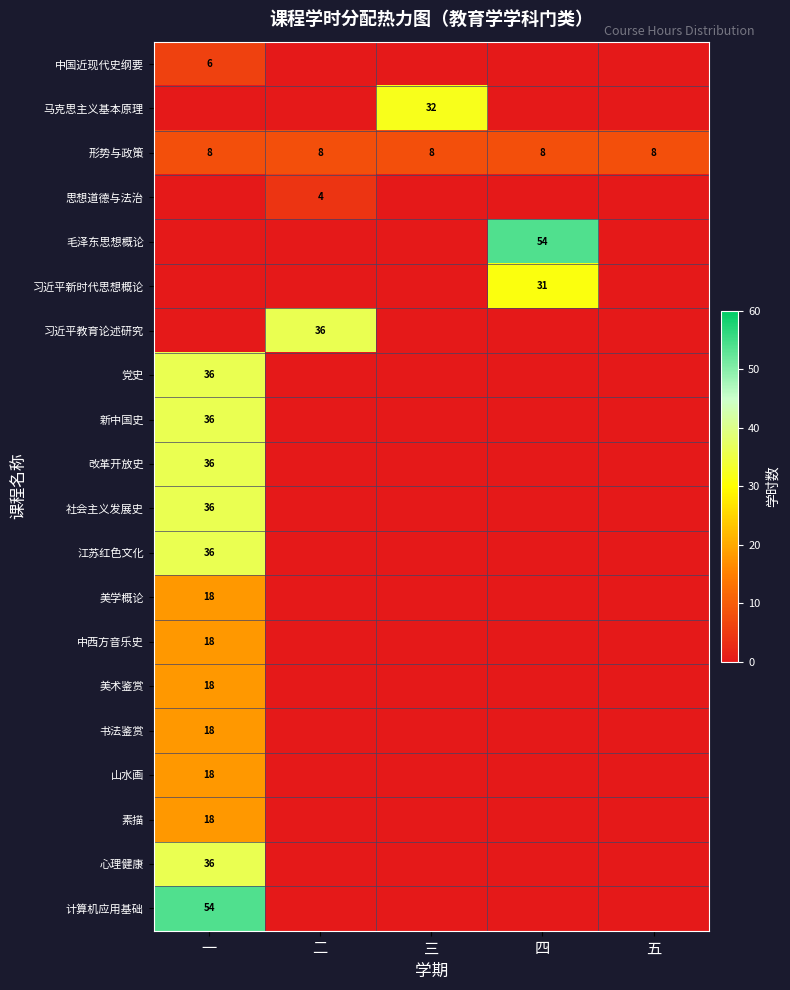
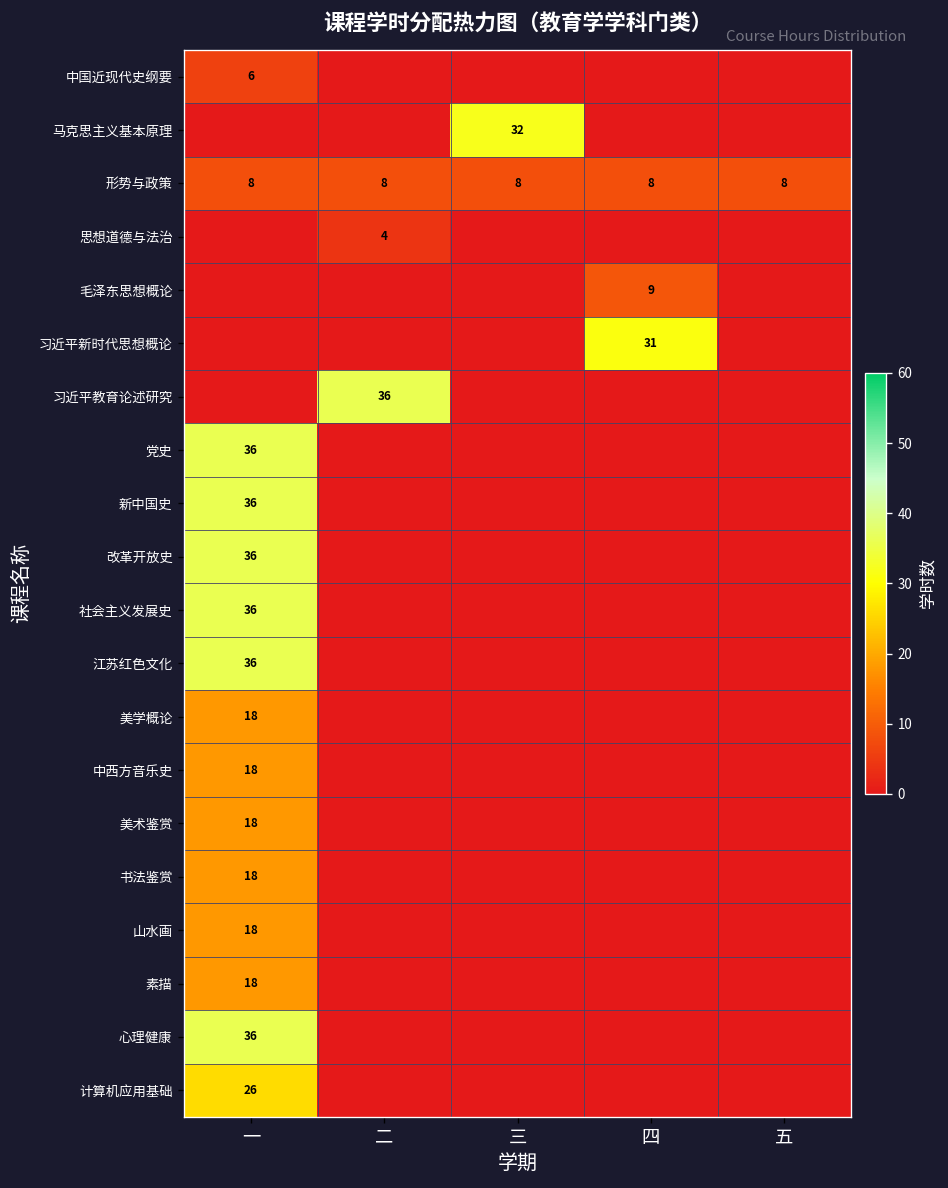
  {
    "中国近现代史纲要": {
      "一": 6
    },
    "马克思主义基本原理": {
      "三": 32
    },
    "形势与政策": {
      "一": 8,
      "二": 8,
      "三": 8,
      "四": 8,
      "五": 8
    },
    "思想道德与法治": {
      "二": 4
    },
    "毛泽东思想概论": {
-     "四": 54
+     "四": 9
    },
    "习近平新时代思想概论": {
      "四": 31
    },
    "习近平教育论述研究": {
      "二": 36
    },
    "党史": {
      "一": 36
    },
    "新中国史": {
      "一": 36
    },
    "改革开放史": {
      "一": 36
    },
    "社会主义发展史": {
      "一": 36
    },
    "江苏红色文化": {
      "一": 36
    },
    "美学概论": {
      "一": 18
    },
    "中西方音乐史": {
      "一": 18
    },
    "美术鉴赏": {
      "一": 18
    },
    "书法鉴赏": {
      "一": 18
    },
    "山水画": {
      "一": 18
    },
    "素描": {
      "一": 18
    },
    "心理健康": {
      "一": 36
    },
    "计算机应用基础": {
-     "一": 54
+     "一": 26
    }
  }
